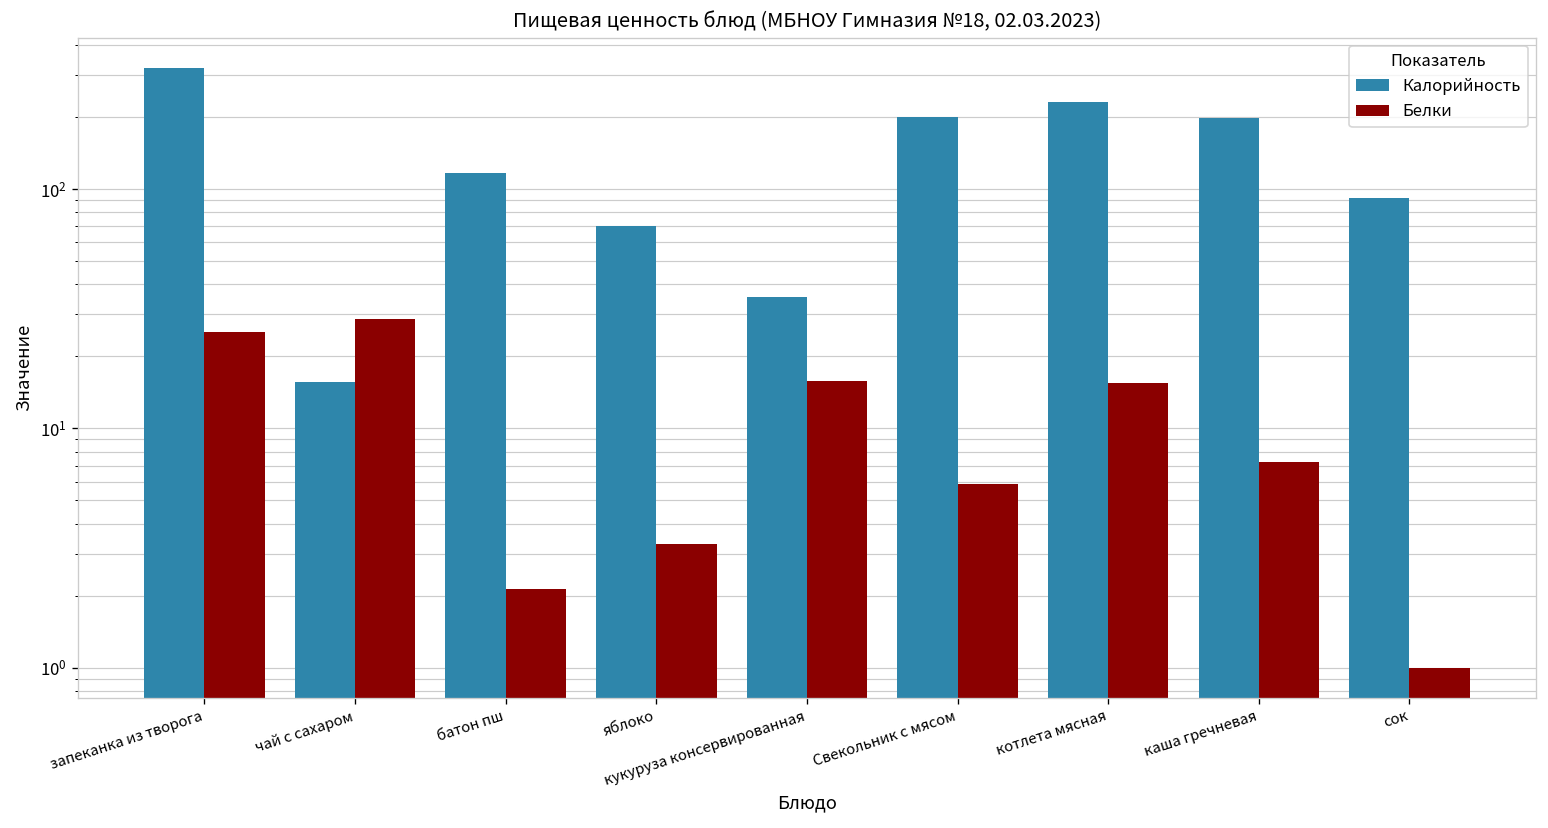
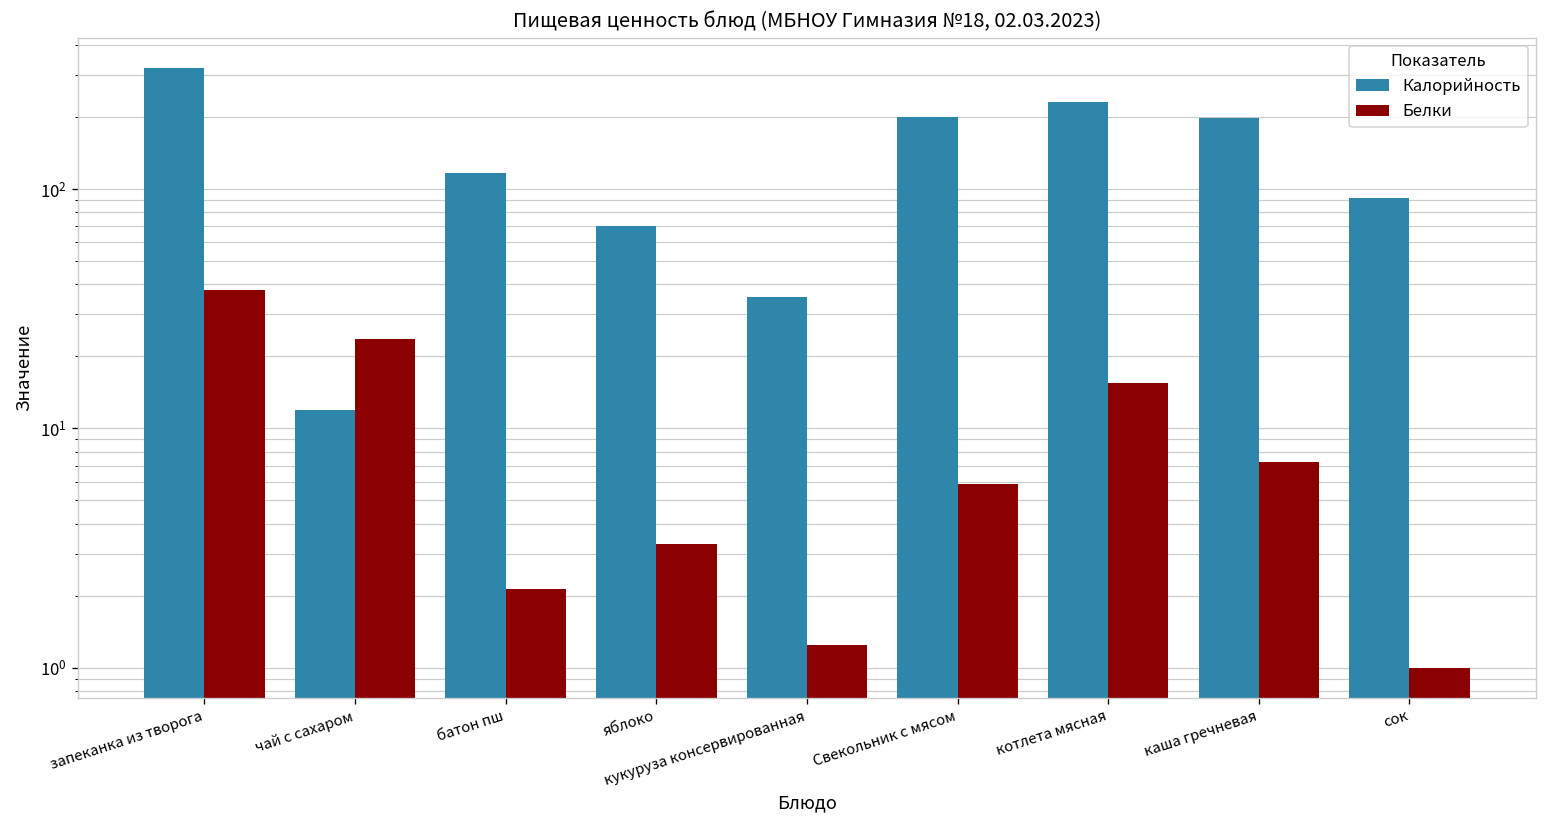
  {
    "Калорийность": {
      "запеканка из творога": 320,
-     "чай с сахаром": 16,
+     "чай с сахаром": 12,
      "батон пш": 120,
      "яблоко": 71,
      "кукуруза консервированная": 36,
      "Свекольник с мясом": 200,
      "котлета мясная": 230,
      "каша гречневая": 200,
      "сок": 90
    },
    "Белки": {
-     "запеканка из творога": 25,
-     "чай с сахаром": 29,
+     "запеканка из творога": 38,
+     "чай с сахаром": 24,
      "батон пш": 2.1,
      "яблоко": 3.3,
-     "кукуруза консервированная": 16,
+     "кукуруза консервированная": 1.2,
      "Свекольник с мясом": 5.9,
      "котлета мясная": 16,
      "каша гречневая": 7.3,
      "сок": 1.0
    }
  }
